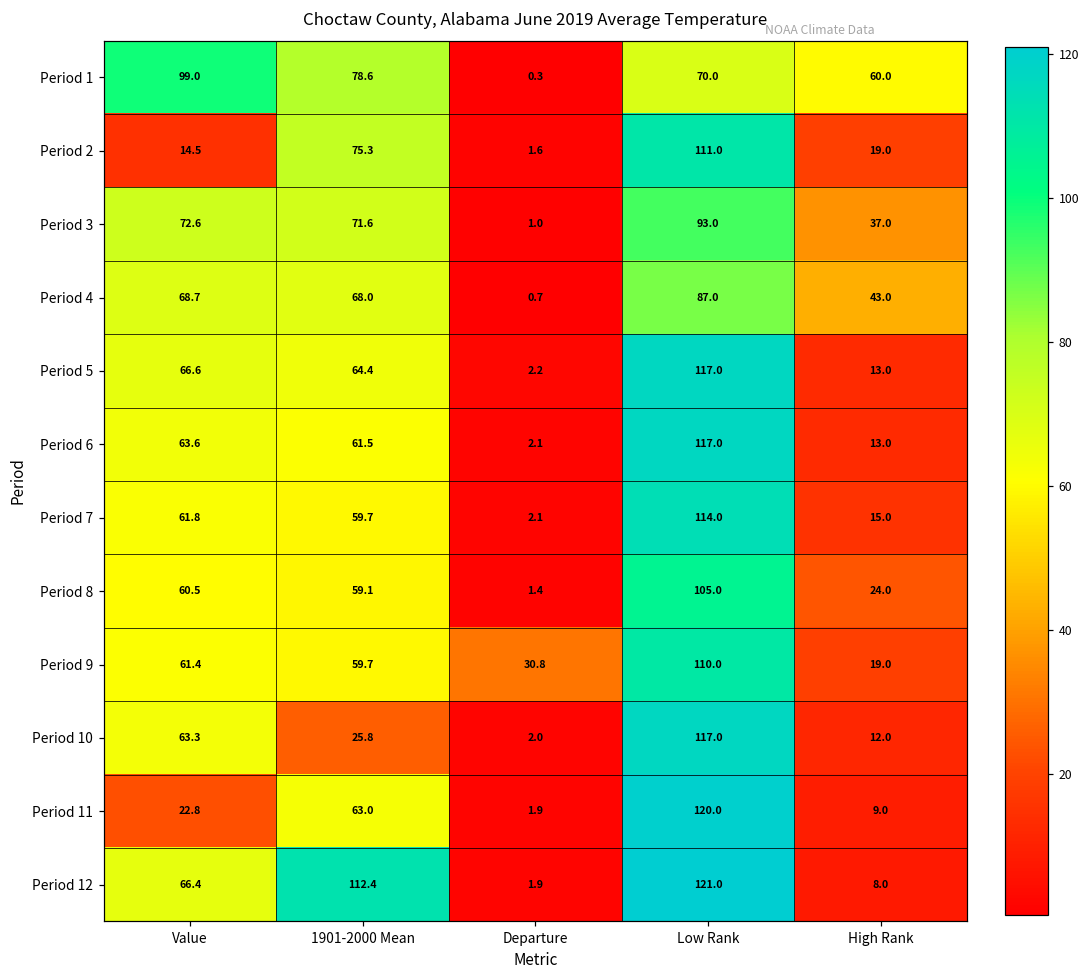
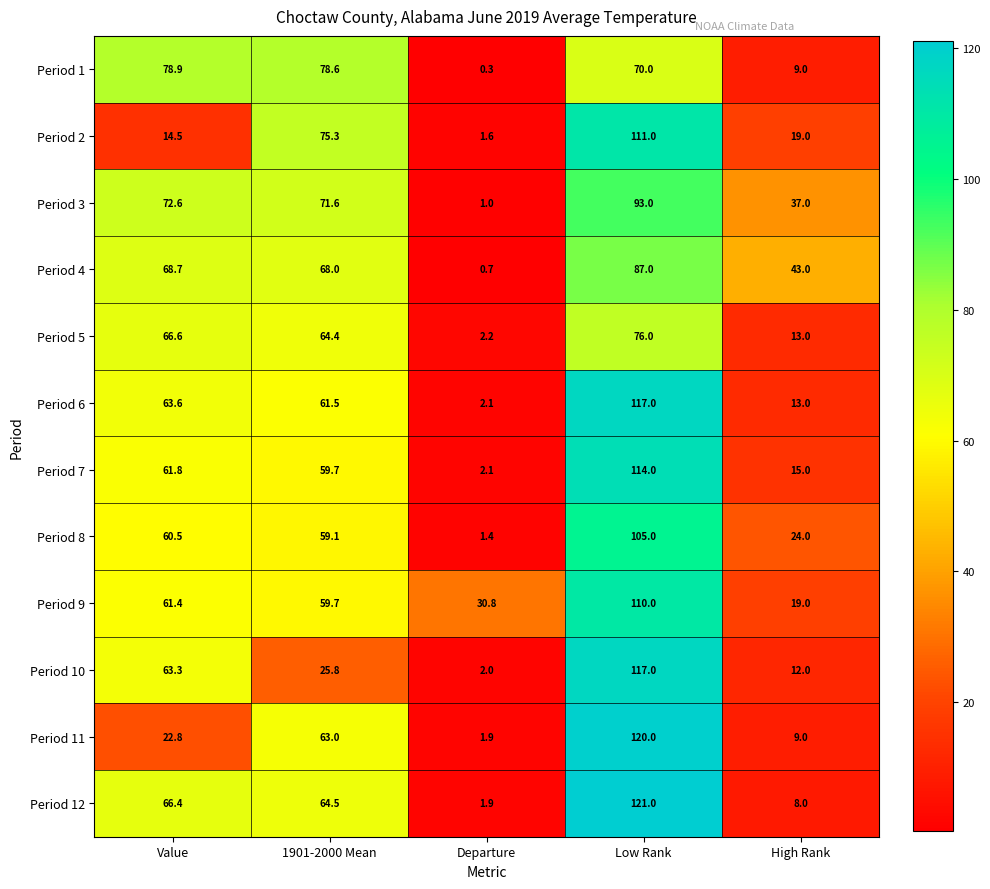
  {
    "Period 1": {
-     "Value": 99.0,
+     "Value": 78.9,
      "1901-2000 Mean": 78.6,
      "Departure": 0.3,
      "Low Rank": 70.0,
-     "High Rank": 60.0
+     "High Rank": 9.0
    },
    "Period 2": {
      "Value": 14.5,
      "1901-2000 Mean": 75.3,
      "Departure": 1.6,
      "Low Rank": 111.0,
      "High Rank": 19.0
    },
    "Period 3": {
      "Value": 72.6,
      "1901-2000 Mean": 71.6,
      "Departure": 1.0,
      "Low Rank": 93.0,
      "High Rank": 37.0
    },
    "Period 4": {
      "Value": 68.7,
      "1901-2000 Mean": 68.0,
      "Departure": 0.7,
      "Low Rank": 87.0,
      "High Rank": 43.0
    },
    "Period 5": {
      "Value": 66.6,
      "1901-2000 Mean": 64.4,
      "Departure": 2.2,
-     "Low Rank": 117.0,
+     "Low Rank": 76.0,
      "High Rank": 13.0
    },
    "Period 6": {
      "Value": 63.6,
      "1901-2000 Mean": 61.5,
      "Departure": 2.1,
      "Low Rank": 117.0,
      "High Rank": 13.0
    },
    "Period 7": {
      "Value": 61.8,
      "1901-2000 Mean": 59.7,
      "Departure": 2.1,
      "Low Rank": 114.0,
      "High Rank": 15.0
    },
    "Period 8": {
      "Value": 60.5,
      "1901-2000 Mean": 59.1,
      "Departure": 1.4,
      "Low Rank": 105.0,
      "High Rank": 24.0
    },
    "Period 9": {
      "Value": 61.4,
      "1901-2000 Mean": 59.7,
      "Departure": 30.8,
      "Low Rank": 110.0,
      "High Rank": 19.0
    },
    "Period 10": {
      "Value": 63.3,
      "1901-2000 Mean": 25.8,
      "Departure": 2.0,
      "Low Rank": 117.0,
      "High Rank": 12.0
    },
    "Period 11": {
      "Value": 22.8,
      "1901-2000 Mean": 63.0,
      "Departure": 1.9,
      "Low Rank": 120.0,
      "High Rank": 9.0
    },
    "Period 12": {
      "Value": 66.4,
-     "1901-2000 Mean": 112.4,
+     "1901-2000 Mean": 64.5,
      "Departure": 1.9,
      "Low Rank": 121.0,
      "High Rank": 8.0
    }
  }
